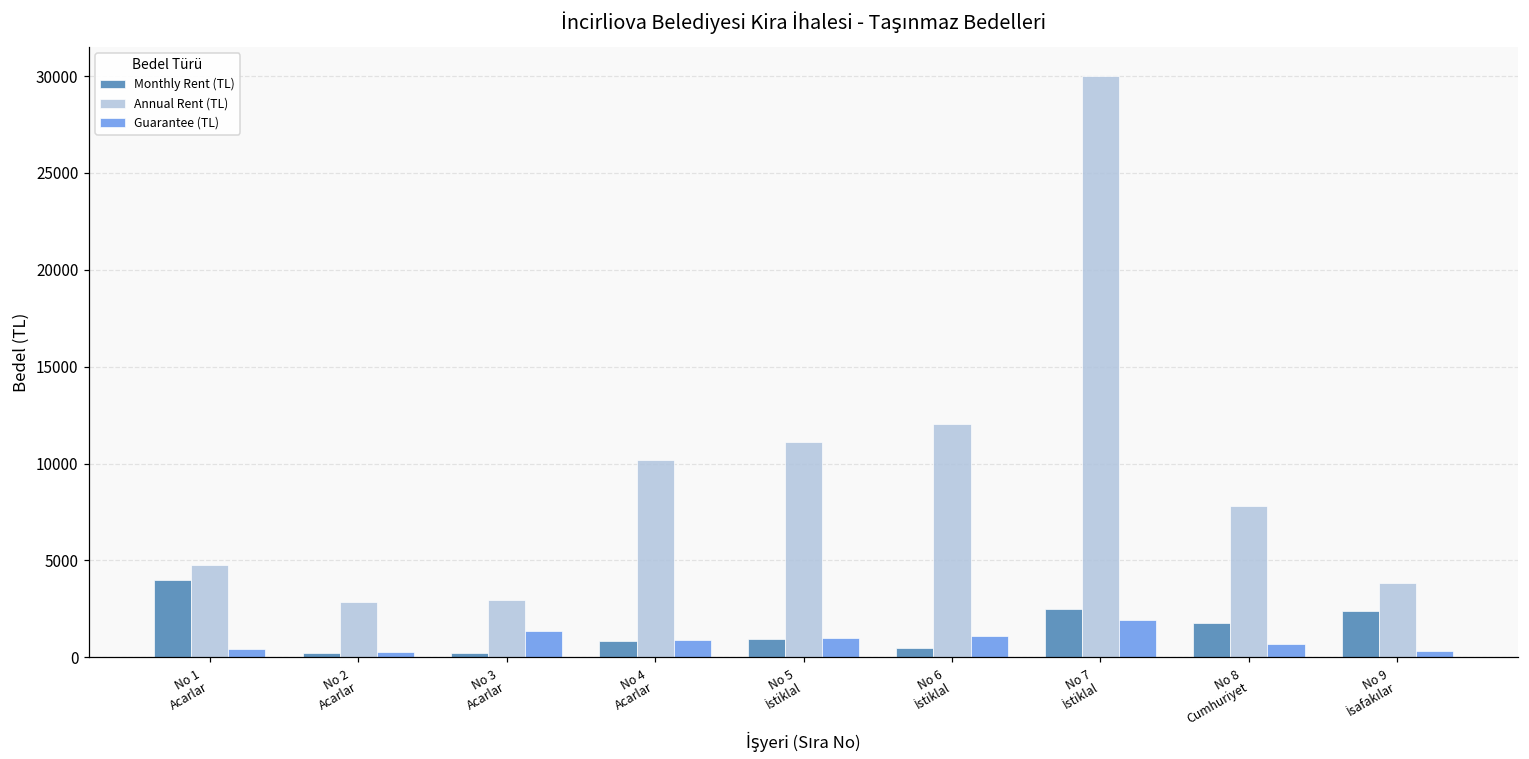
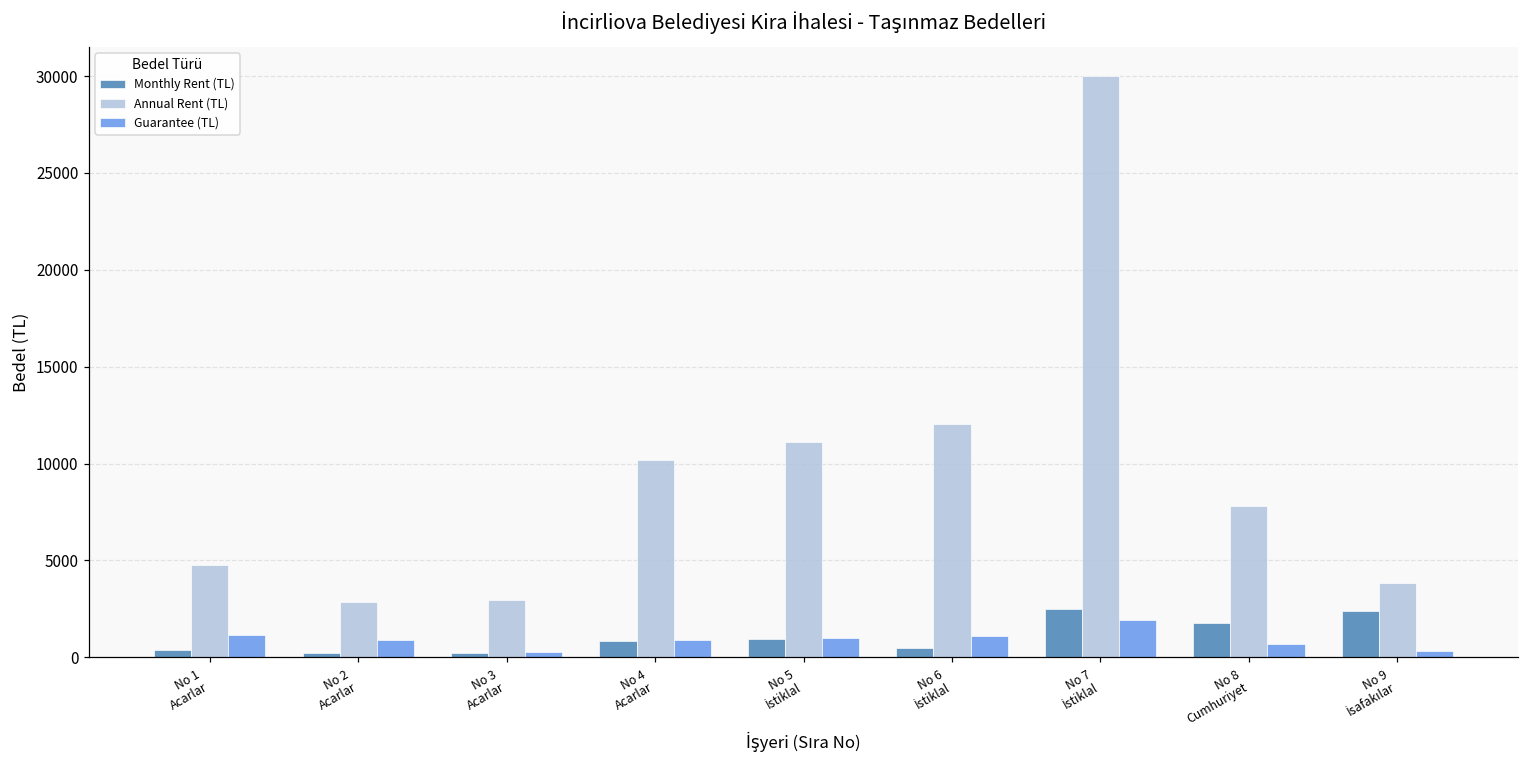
  {
    "Monthly Rent (TL)": {
-     "No 1 Acarlar": 4000,
+     "No 1 Acarlar": 400,
      "No 2 Acarlar": 200,
      "No 3 Acarlar": 200,
      "No 4 Acarlar": 900,
      "No 5 İstiklal": 900,
      "No 6 İstiklal": 500,
      "No 7 İstiklal": 2500,
      "No 8 Cumhuriyet": 1800,
      "No 9 İsafakılar": 2400
    },
    "Annual Rent (TL)": {
      "No 1 Acarlar": 4700,
      "No 2 Acarlar": 2900,
      "No 3 Acarlar": 2900,
      "No 4 Acarlar": 10200,
      "No 5 İstiklal": 11100,
      "No 6 İstiklal": 12100,
      "No 7 İstiklal": 30000,
      "No 8 Cumhuriyet": 7800,
      "No 9 İsafakılar": 3800
    },
    "Guarantee (TL)": {
-     "No 1 Acarlar": 400,
-     "No 2 Acarlar": 300,
-     "No 3 Acarlar": 1400,
+     "No 1 Acarlar": 1200,
+     "No 2 Acarlar": 900,
+     "No 3 Acarlar": 300,
      "No 4 Acarlar": 900,
      "No 5 İstiklal": 1000,
      "No 6 İstiklal": 1100,
      "No 7 İstiklal": 1900,
      "No 8 Cumhuriyet": 700,
      "No 9 İsafakılar": 300
    }
  }
